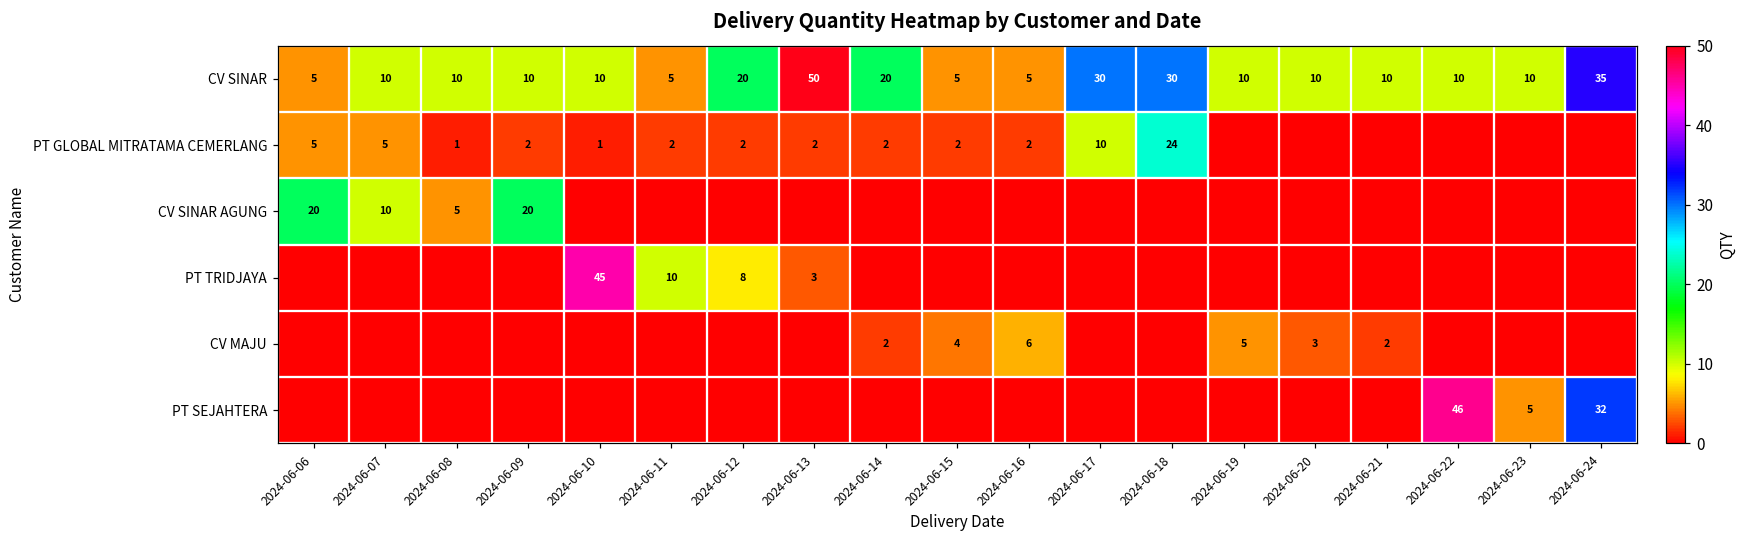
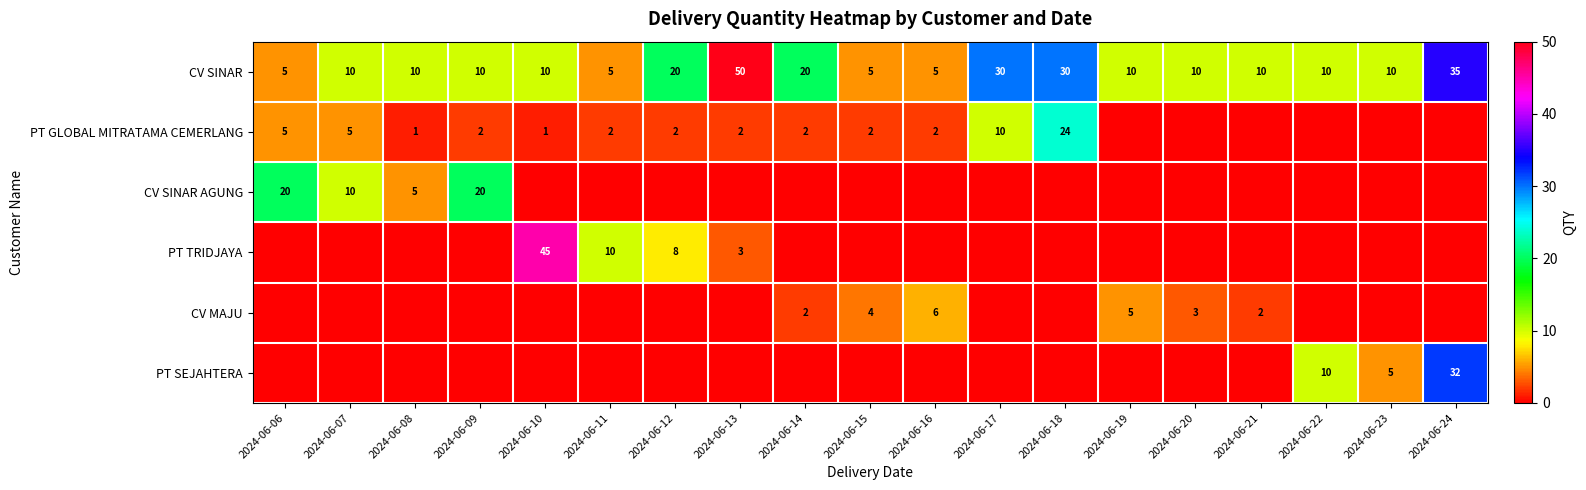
  {
    "CV SINAR": {
      "2024-06-06": 5,
      "2024-06-07": 10,
      "2024-06-08": 10,
      "2024-06-09": 10,
      "2024-06-10": 10,
      "2024-06-11": 5,
      "2024-06-12": 20,
      "2024-06-13": 50,
      "2024-06-14": 20,
      "2024-06-15": 5,
      "2024-06-16": 5,
      "2024-06-17": 30,
      "2024-06-18": 30,
      "2024-06-19": 10,
      "2024-06-20": 10,
      "2024-06-21": 10,
      "2024-06-22": 10,
      "2024-06-23": 10,
      "2024-06-24": 35
    },
    "PT GLOBAL MITRATAMA CEMERLANG": {
      "2024-06-06": 5,
      "2024-06-07": 5,
      "2024-06-08": 1,
      "2024-06-09": 2,
      "2024-06-10": 1,
      "2024-06-11": 2,
      "2024-06-12": 2,
      "2024-06-13": 2,
      "2024-06-14": 2,
      "2024-06-15": 2,
      "2024-06-16": 2,
      "2024-06-17": 10,
      "2024-06-18": 24
    },
    "CV SINAR AGUNG": {
      "2024-06-06": 20,
      "2024-06-07": 10,
      "2024-06-08": 5,
      "2024-06-09": 20
    },
    "PT TRIDJAYA": {
      "2024-06-10": 45,
      "2024-06-11": 10,
      "2024-06-12": 8,
      "2024-06-13": 3
    },
    "CV MAJU": {
      "2024-06-14": 2,
      "2024-06-15": 4,
      "2024-06-16": 6,
      "2024-06-19": 5,
      "2024-06-20": 3,
      "2024-06-21": 2
    },
    "PT SEJAHTERA": {
-     "2024-06-22": 46,
+     "2024-06-22": 10,
      "2024-06-23": 5,
      "2024-06-24": 32
    }
  }
